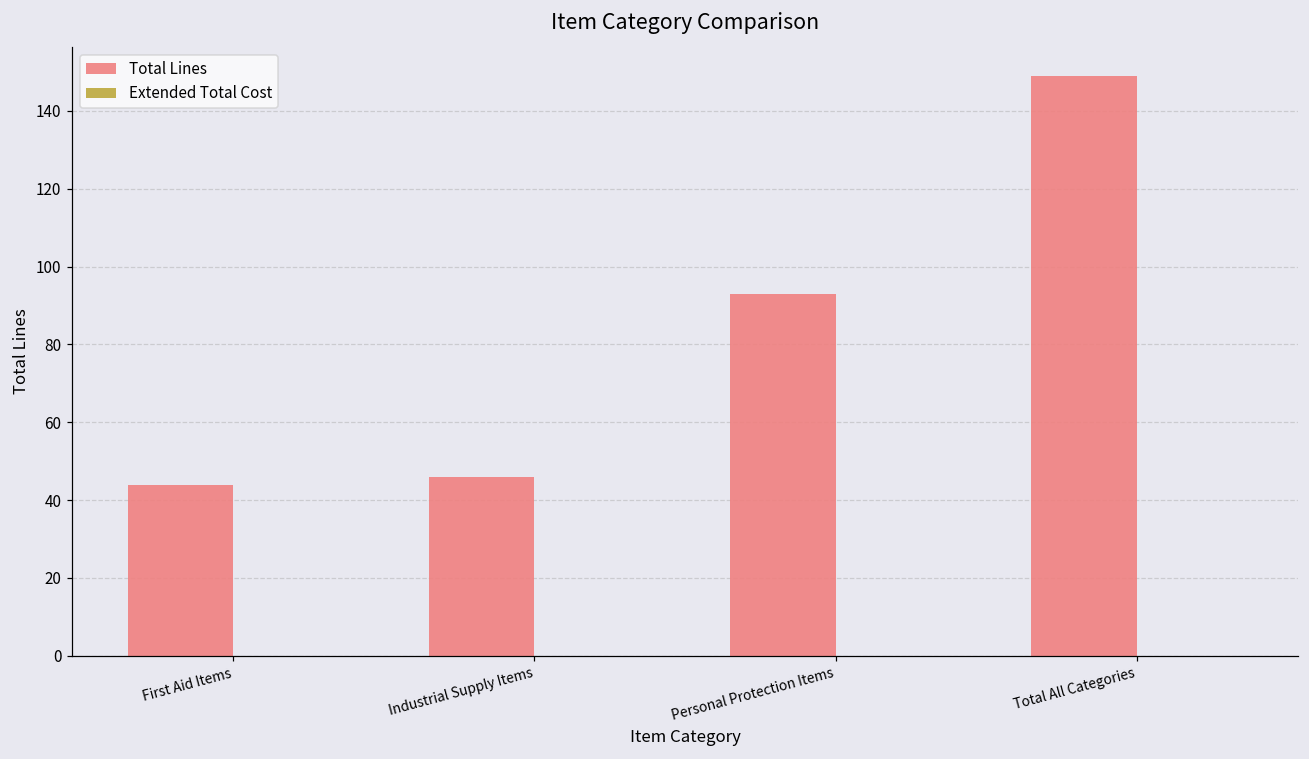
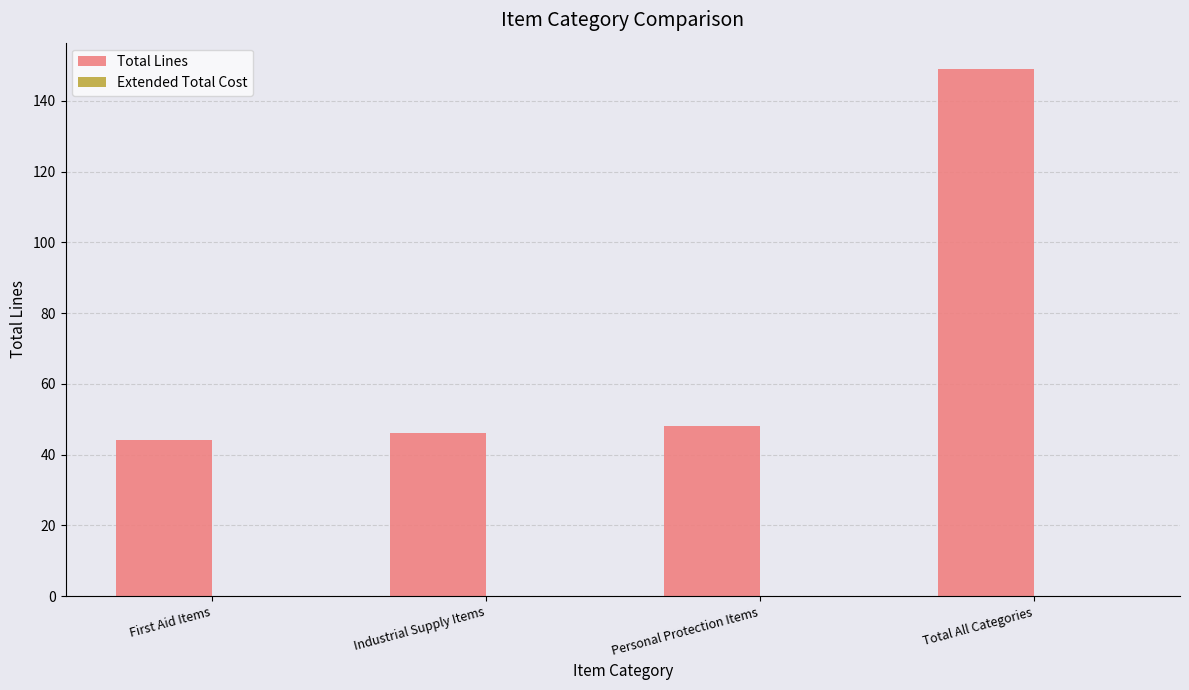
  {
    "Total Lines": {
      "First Aid Items": 44,
      "Industrial Supply Items": 46,
-     "Personal Protection Items": 93,
+     "Personal Protection Items": 48,
      "Total All Categories": 149
    },
    "Extended Total Cost": {
      "First Aid Items": 0,
      "Industrial Supply Items": 0,
      "Personal Protection Items": 0,
      "Total All Categories": 0
    }
  }
